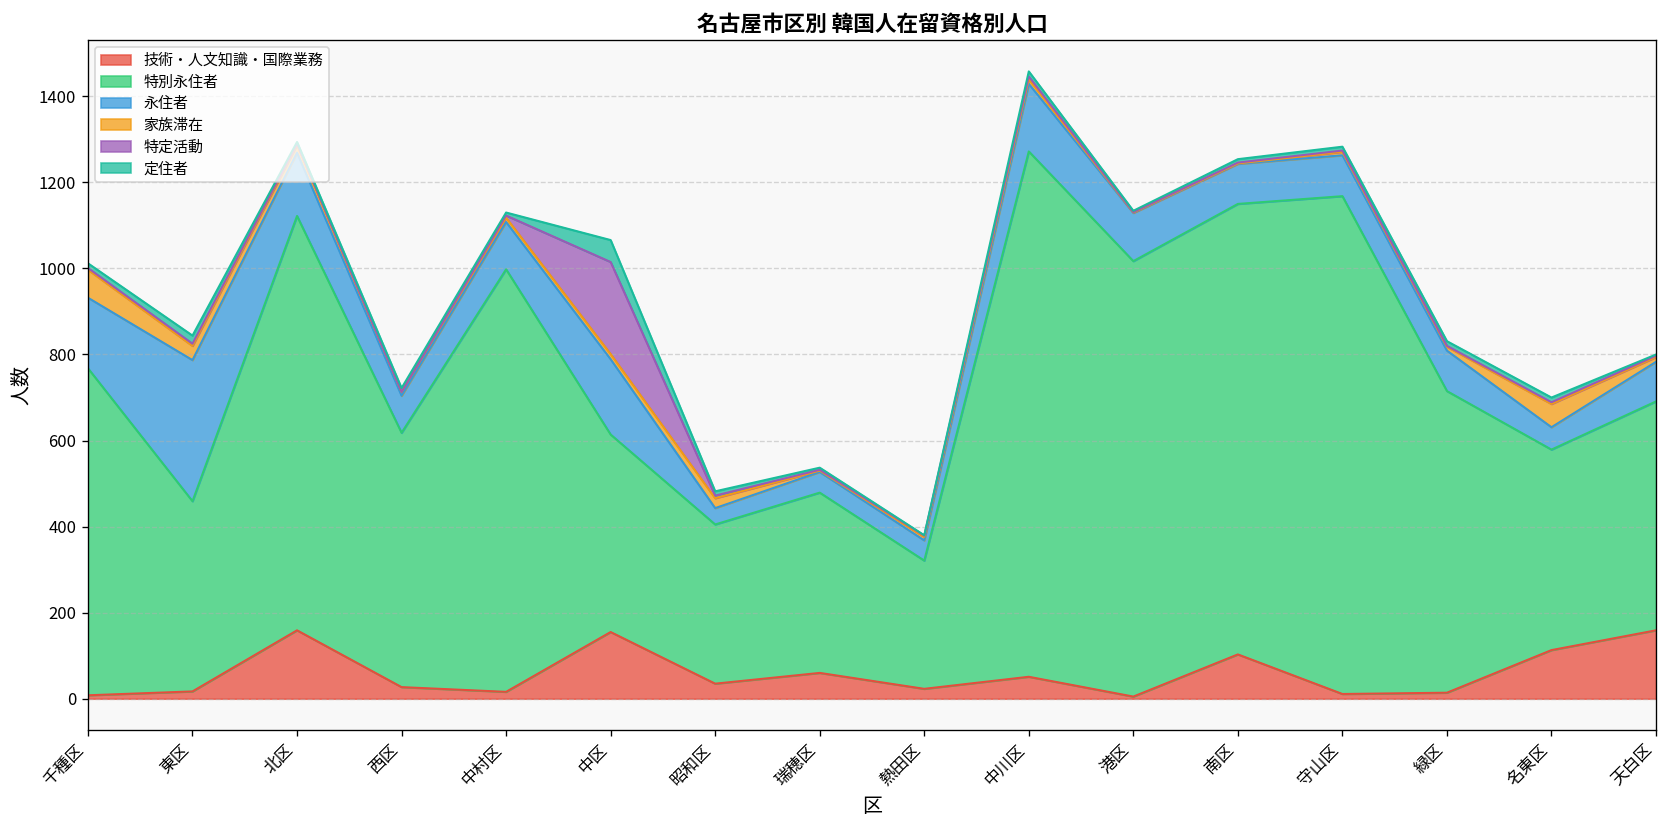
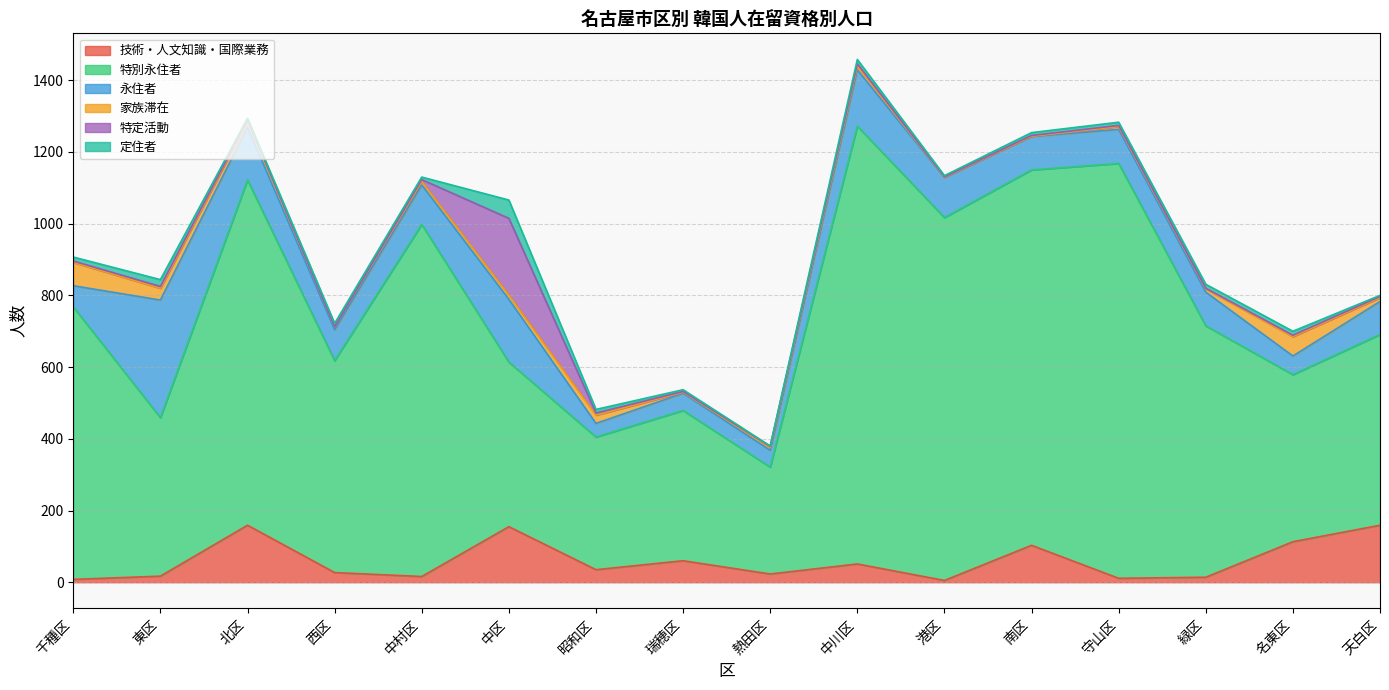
  {
    "技術・人文知識・国際業務": {
      "千種区": 10,
      "東区": 20,
      "北区": 160,
      "西区": 30,
      "中村区": 20,
      "中区": 160,
      "昭和区": 40,
      "瑞穂区": 60,
      "熱田区": 20,
      "中川区": 50,
      "港区": 10,
      "南区": 100,
      "守山区": 10,
      "緑区": 10,
      "名東区": 110,
      "天白区": 160
    },
    "永住者": {
-     "千種区": 160,
+     "千種区": 60,
      "東区": 330,
      "西区": 90,
      "中村区": 110,
      "中区": 180,
      "昭和区": 40,
      "熱田区": 50,
      "中川区": 160,
      "守山区": 100,
      "緑区": 90,
      "名東区": 50,
      "天白区": 90
    },
    "家族滞在": {
      "中区": 10
    },
    "特定活動": {
      "中区": 210
    }
  }
